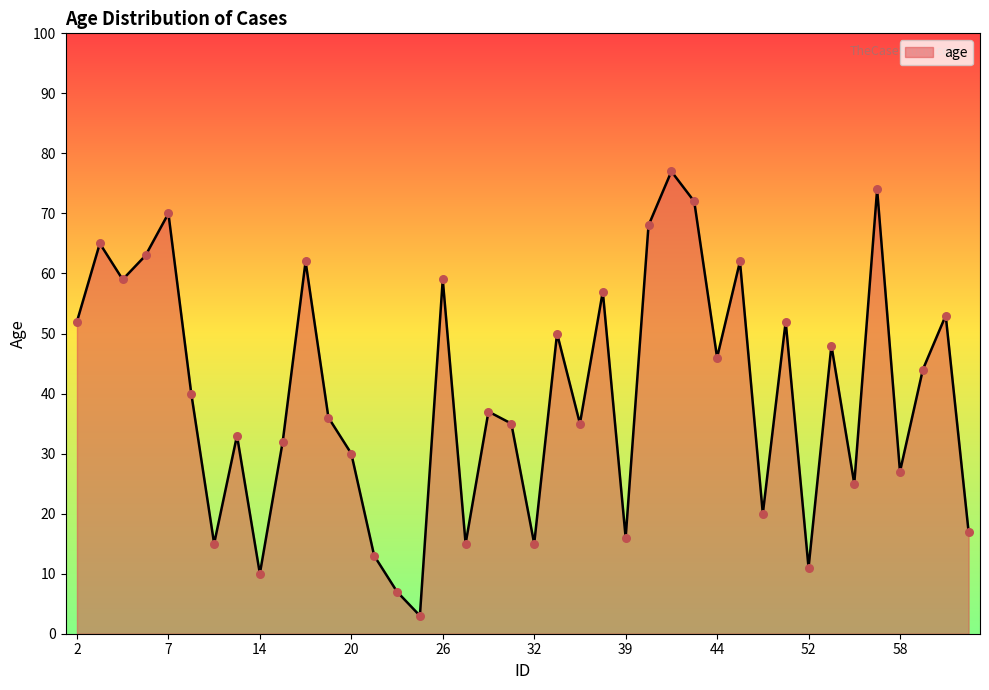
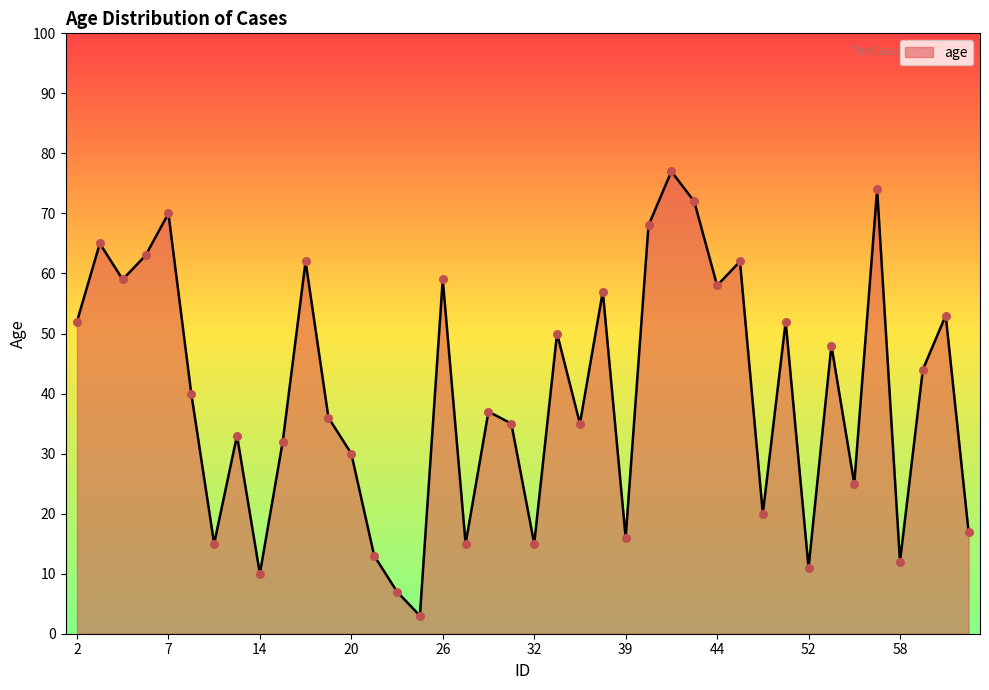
  {
    "20": 30,
    "32": 15,
-   "44": 46,
+   "44": 58,
    "52": 11,
-   "58": 27
+   "58": 12
  }
